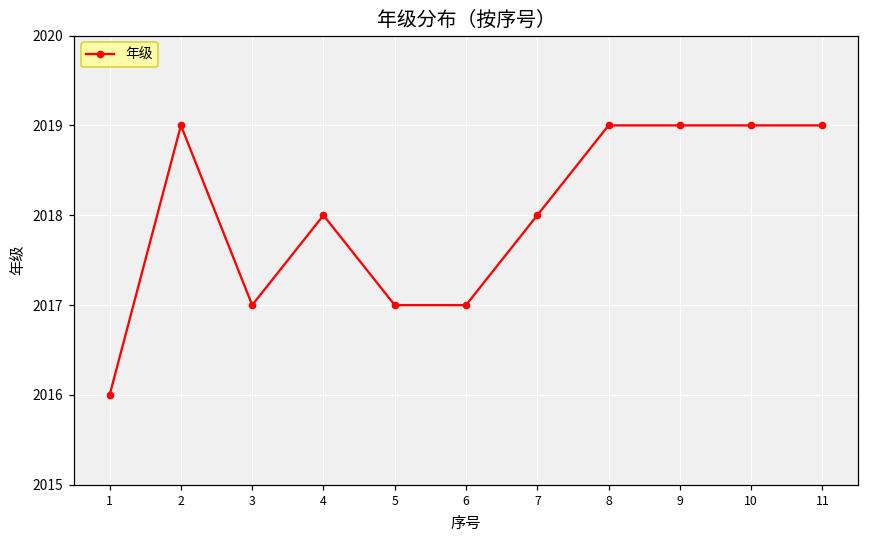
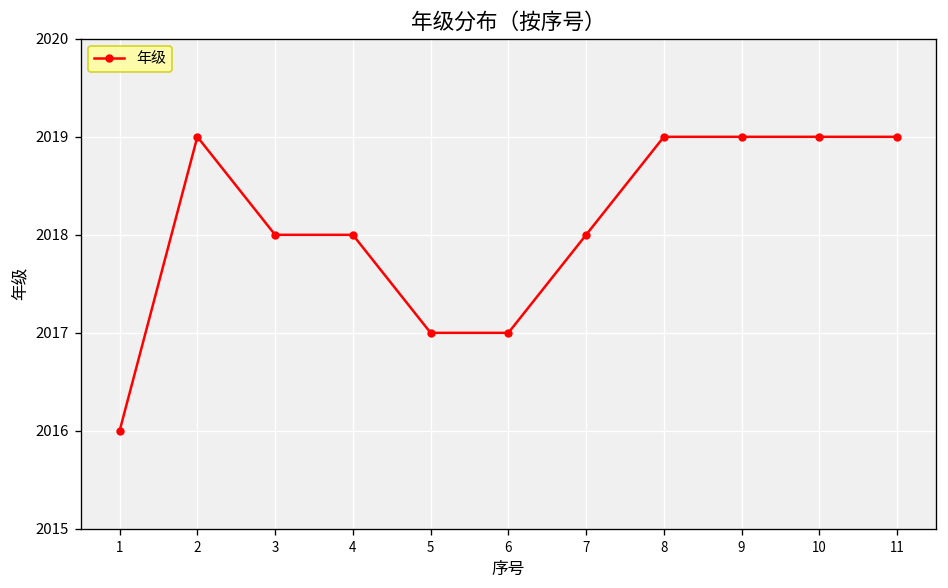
  {
    "1": 2016,
    "2": 2019,
-   "3": 2017,
+   "3": 2018,
    "4": 2018,
    "5": 2017,
    "6": 2017,
    "7": 2018,
    "8": 2019,
    "9": 2019,
    "10": 2019,
    "11": 2019
  }
